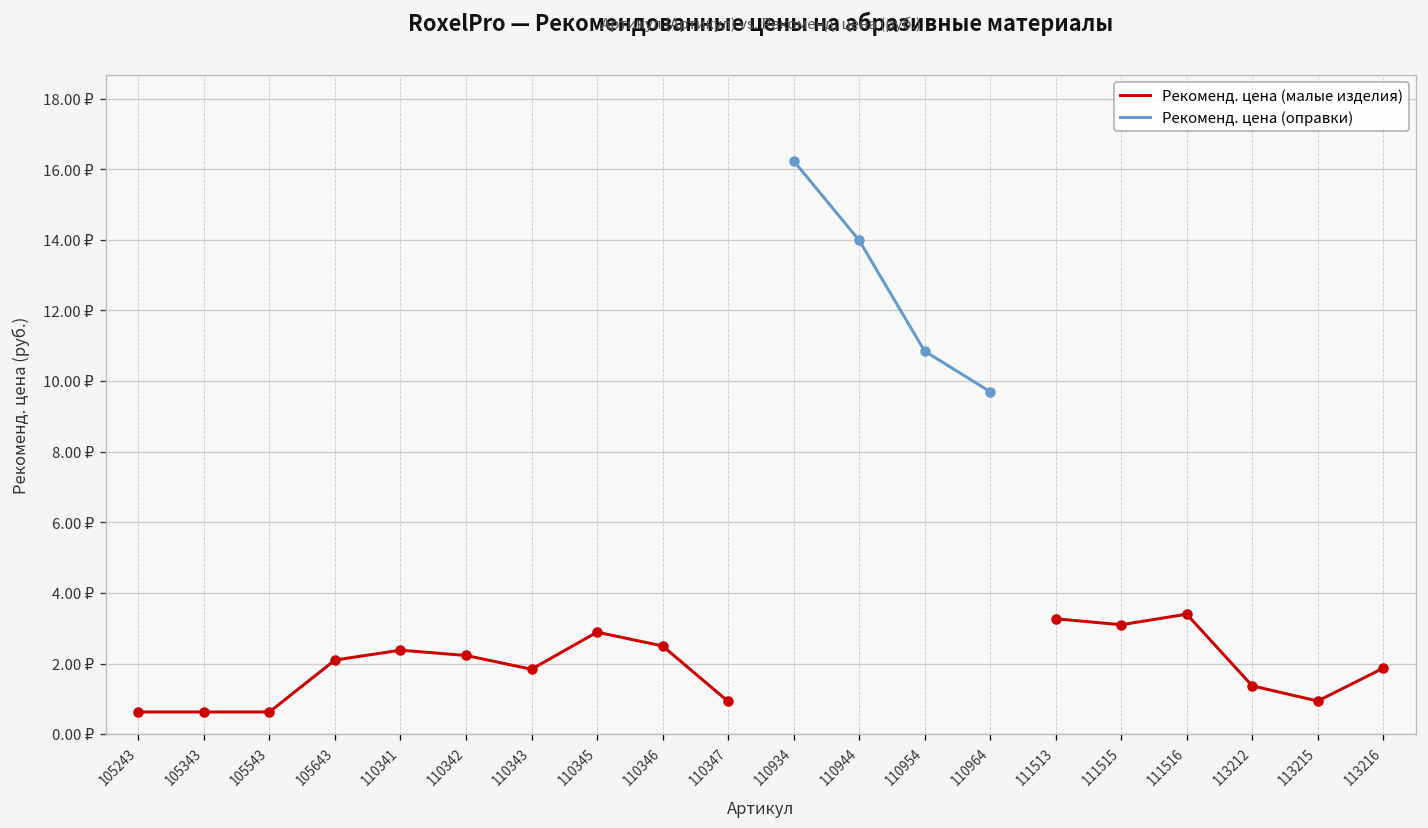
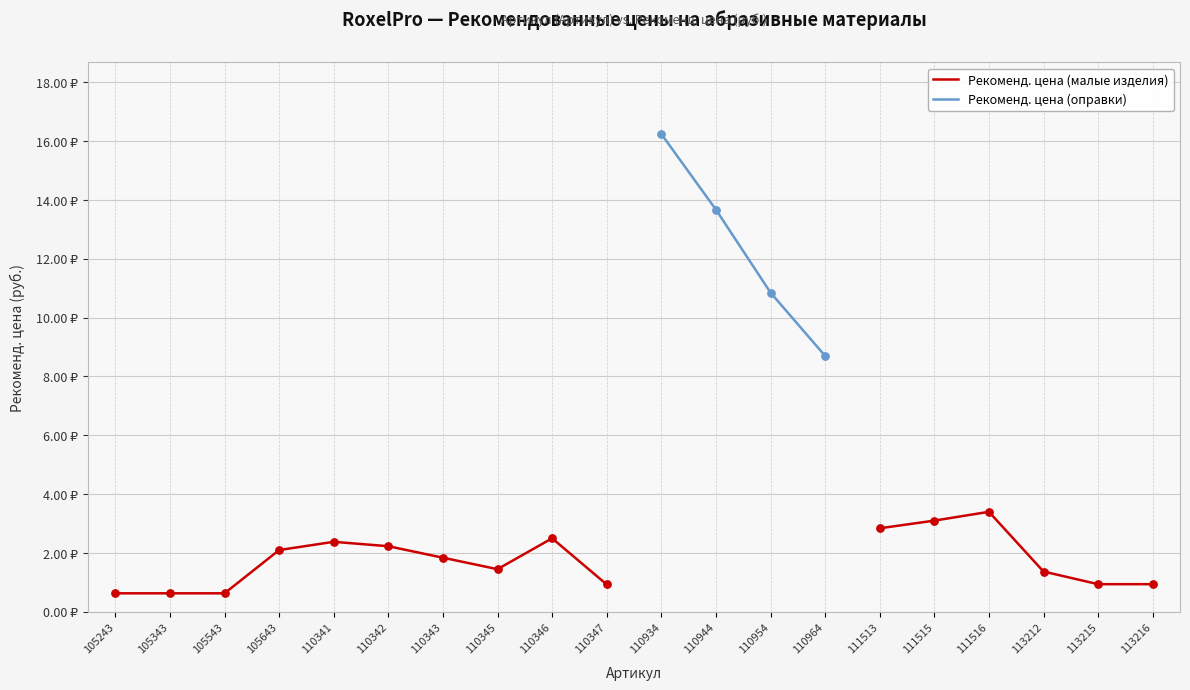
  {
    "Рекоменд. цена (малые изделия)": {
      "105243": "0.6 ₽",
      "105343": "0.6 ₽",
      "105543": "0.6 ₽",
      "105643": "2.1 ₽",
      "110341": "2.4 ₽",
      "110342": "2.2 ₽",
      "110343": "1.8 ₽",
-     "110345": "2.9 ₽",
+     "110345": "1.5 ₽",
      "110346": "2.5 ₽",
      "110347": "0.9 ₽",
-     "111513": "3.3 ₽",
+     "111513": "2.8 ₽",
      "111515": "3.1 ₽",
      "111516": "3.4 ₽",
      "113212": "1.4 ₽",
      "113215": "0.9 ₽",
-     "113216": "1.9 ₽"
+     "113216": "0.9 ₽"
    },
    "Рекоменд. цена (оправки)": {
      "110934": "16.2 ₽",
-     "110944": "14.0 ₽",
+     "110944": "13.7 ₽",
      "110954": "10.9 ₽",
-     "110964": "9.7 ₽"
+     "110964": "8.7 ₽"
    }
  }
